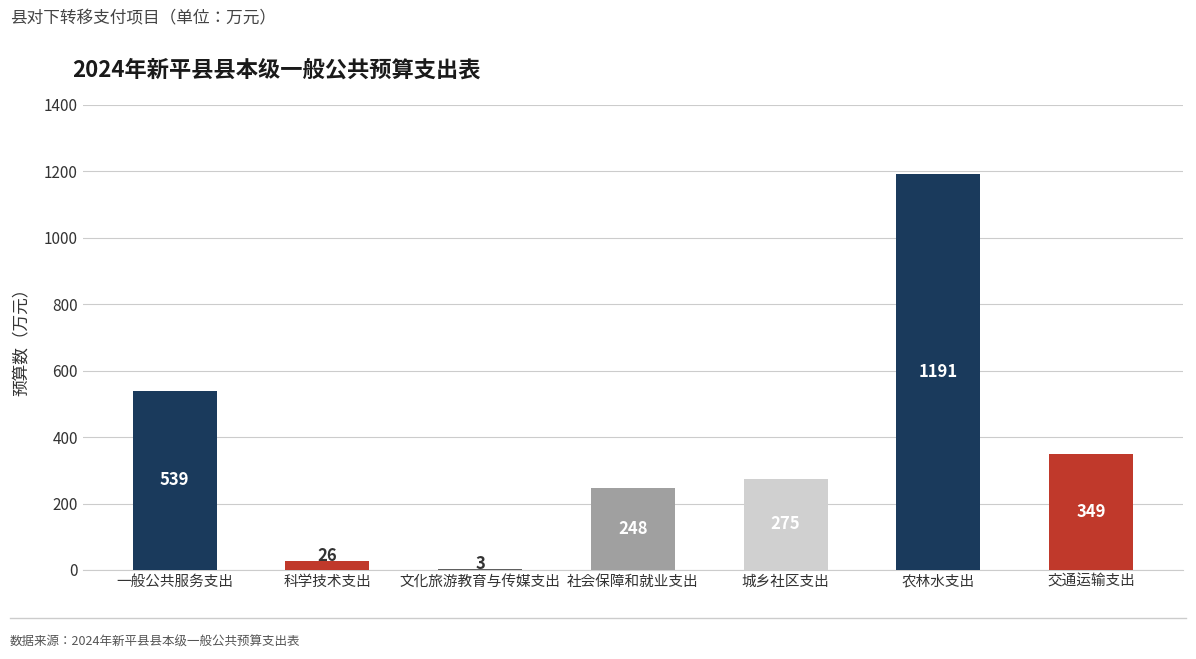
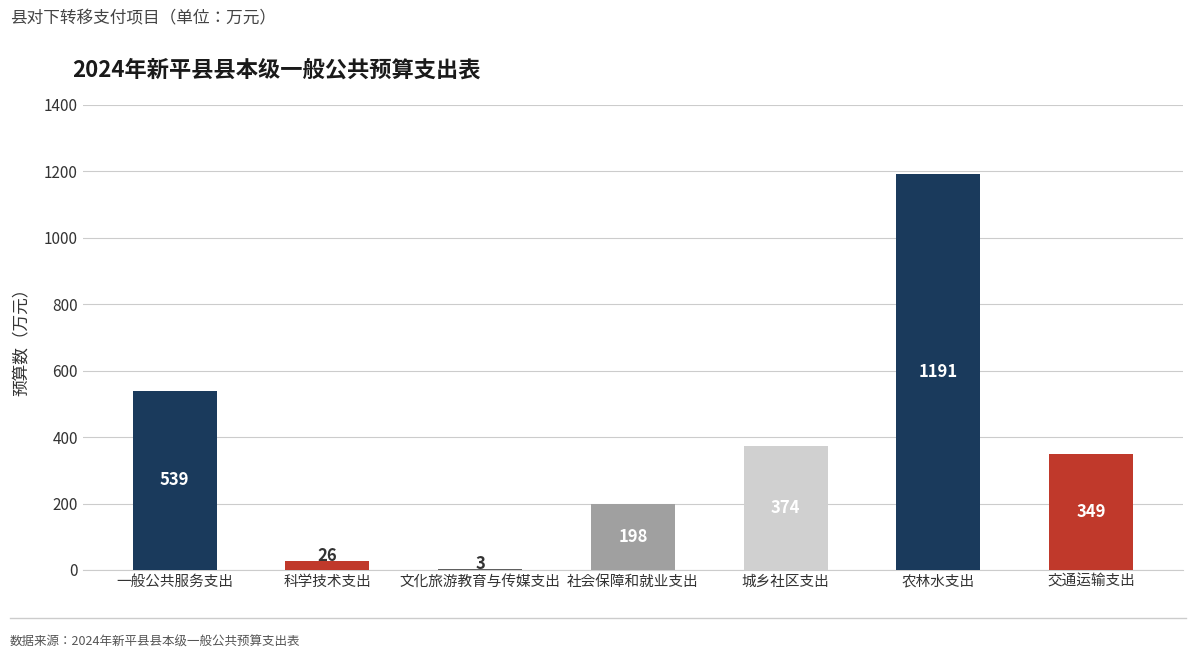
  {
    "一般公共服务支出": 539,
    "科学技术支出": 26,
    "文化旅游教育与传媒支出": 3,
-   "社会保障和就业支出": 248,
-   "城乡社区支出": 280,
+   "社会保障和就业支出": 198,
+   "城乡社区支出": 370,
    "农林水支出": 1191,
    "交通运输支出": 349
  }
